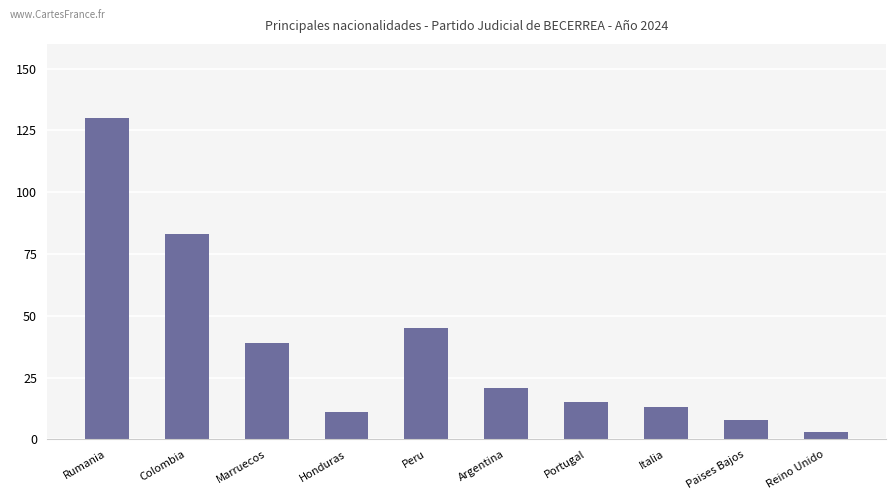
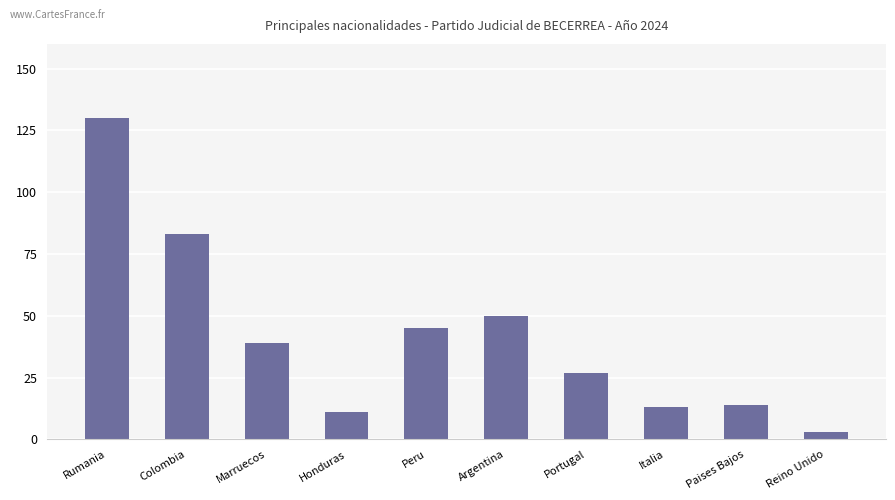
  {
    "Rumania": 130,
    "Colombia": 83,
    "Marruecos": 39,
    "Honduras": 11,
    "Peru": 45,
-   "Argentina": 21,
-   "Portugal": 15,
+   "Argentina": 50,
+   "Portugal": 27,
    "Italia": 13,
-   "Paises Bajos": 8,
+   "Paises Bajos": 14,
    "Reino Unido": 3
  }
